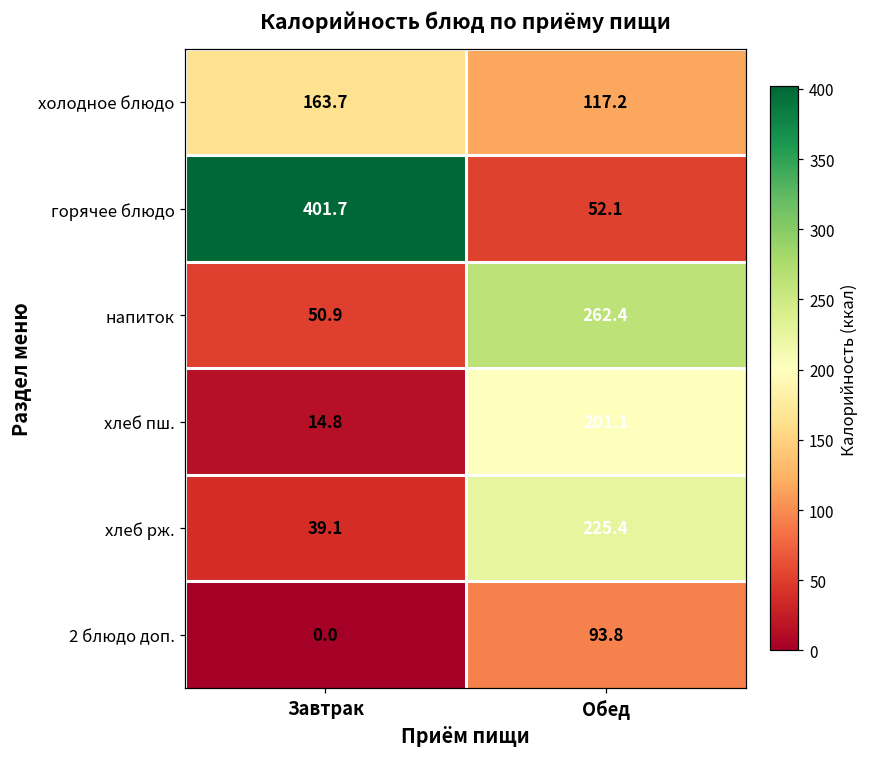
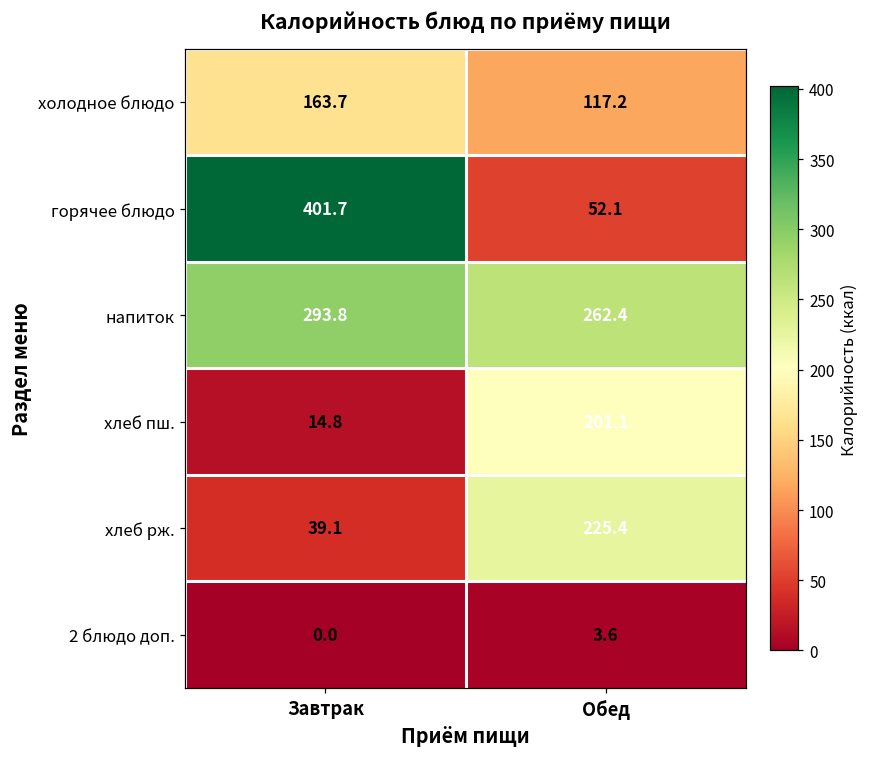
  {
    "холодное блюдо": {
      "Завтрак": 163.7,
      "Обед": 117.2
    },
    "горячее блюдо": {
      "Завтрак": 401.7,
      "Обед": 52.1
    },
    "напиток": {
-     "Завтрак": 50.9,
+     "Завтрак": 293.8,
      "Обед": 262.4
    },
    "хлеб пш.": {
      "Завтрак": 14.8,
      "Обед": 201.1
    },
    "хлеб рж.": {
      "Завтрак": 39.1,
      "Обед": 225.4
    },
    "2 блюдо доп.": {
      "Завтрак": 0.0,
-     "Обед": 93.8
+     "Обед": 3.6
    }
  }
